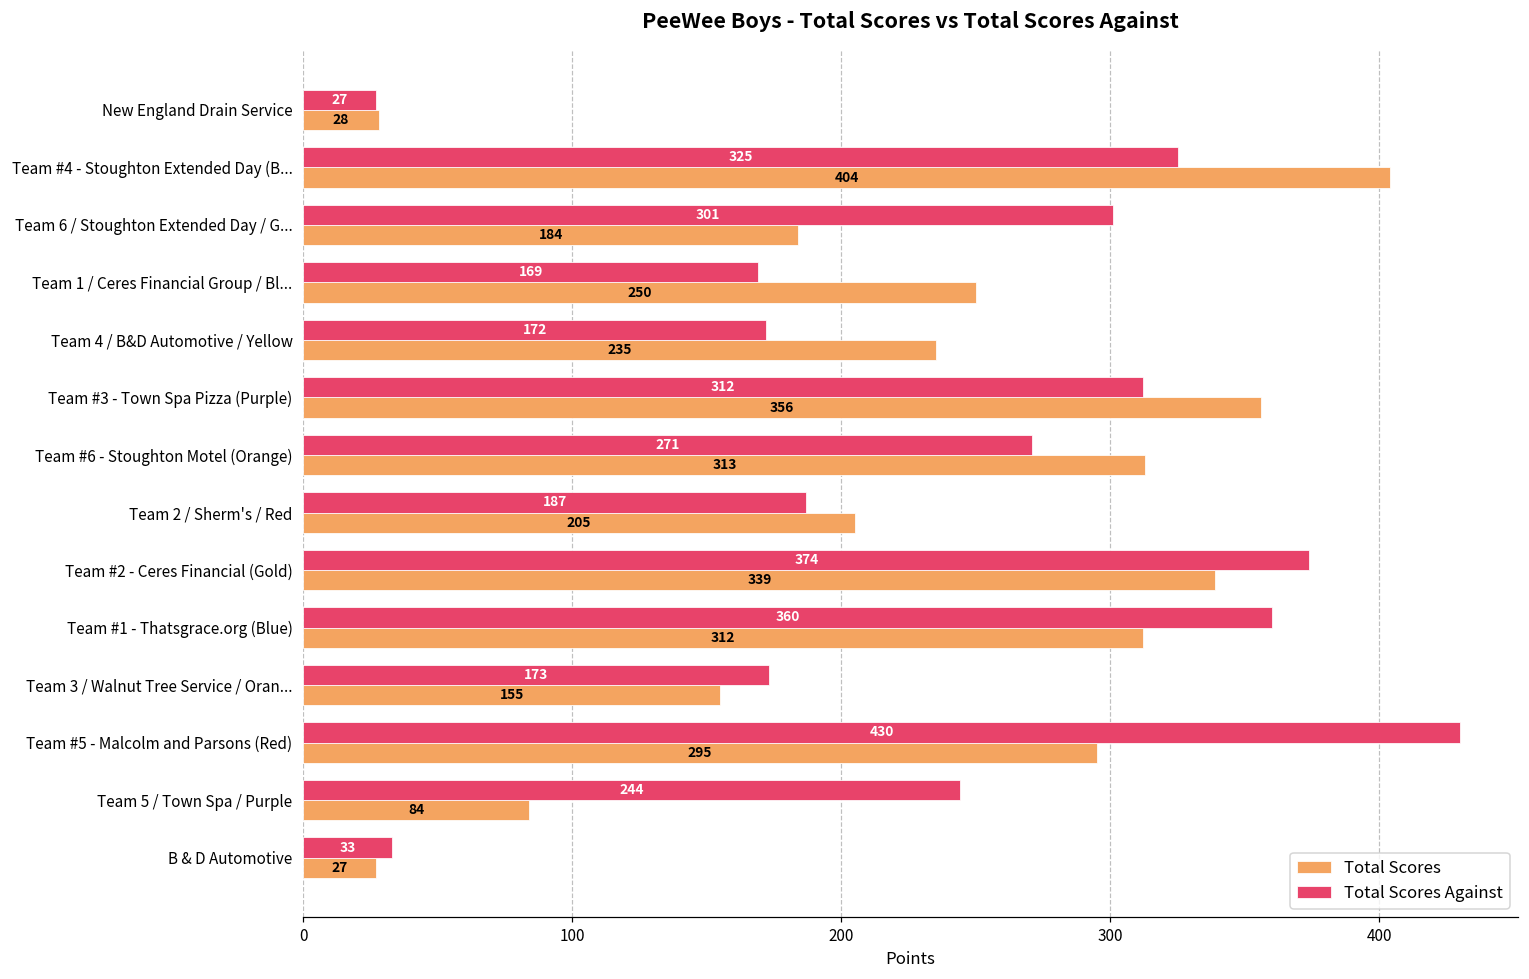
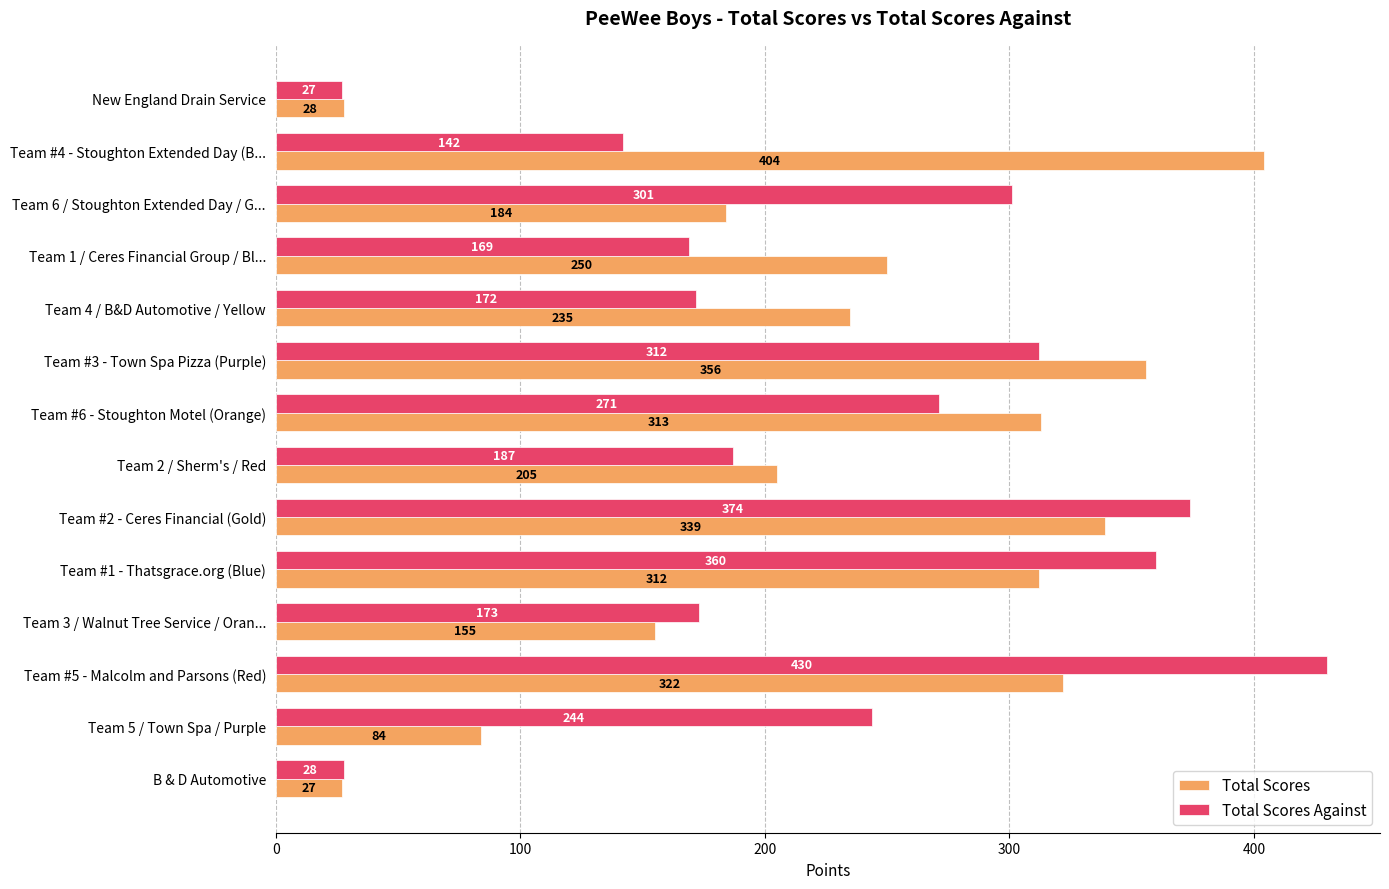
  {
    "Total Scores": {
      "New England Drain Service": 28,
      "Team #4 - Stoughton Extended Day (B...": 404,
      "Team 6 / Stoughton Extended Day / G...": 184,
      "Team 1 / Ceres Financial Group / Bl...": 250,
      "Team 4 / B&D Automotive / Yellow": 235,
      "Team #3 - Town Spa Pizza (Purple)": 356,
      "Team #6 - Stoughton Motel (Orange)": 313,
      "Team 2 / Sherm's / Red": 205,
      "Team #2 - Ceres Financial (Gold)": 339,
      "Team #1 - Thatsgrace.org (Blue)": 312,
      "Team 3 / Walnut Tree Service / Oran...": 155,
-     "Team #5 - Malcolm and Parsons (Red)": 295,
+     "Team #5 - Malcolm and Parsons (Red)": 322,
      "Team 5 / Town Spa / Purple": 84,
      "B & D Automotive": 27
    },
    "Total Scores Against": {
      "New England Drain Service": 27,
-     "Team #4 - Stoughton Extended Day (B...": 325,
+     "Team #4 - Stoughton Extended Day (B...": 142,
      "Team 6 / Stoughton Extended Day / G...": 301,
      "Team 1 / Ceres Financial Group / Bl...": 169,
      "Team 4 / B&D Automotive / Yellow": 172,
      "Team #3 - Town Spa Pizza (Purple)": 312,
      "Team #6 - Stoughton Motel (Orange)": 271,
      "Team 2 / Sherm's / Red": 187,
      "Team #2 - Ceres Financial (Gold)": 374,
      "Team #1 - Thatsgrace.org (Blue)": 360,
      "Team 3 / Walnut Tree Service / Oran...": 173,
      "Team #5 - Malcolm and Parsons (Red)": 430,
      "Team 5 / Town Spa / Purple": 244,
-     "B & D Automotive": 33
+     "B & D Automotive": 28
    }
  }
